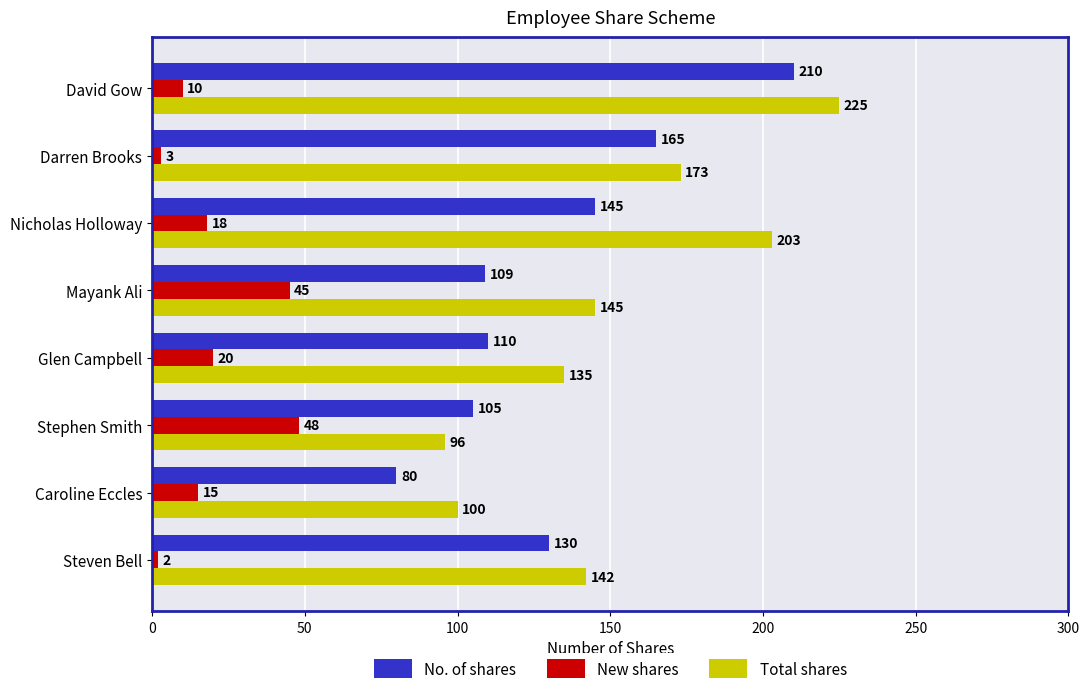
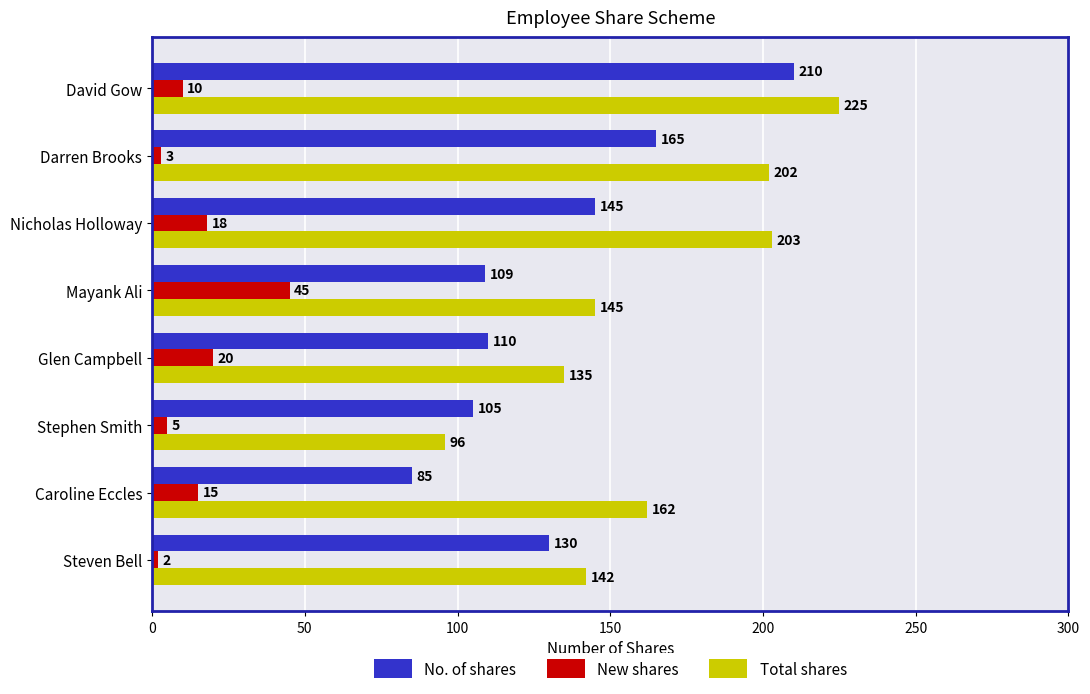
  {
    "No. of shares": {
      "David Gow": 210,
      "Darren Brooks": 165,
      "Nicholas Holloway": 145,
      "Mayank Ali": 109,
      "Glen Campbell": 110,
      "Stephen Smith": 105,
-     "Caroline Eccles": 80,
+     "Caroline Eccles": 85,
      "Steven Bell": 130
    },
    "New shares": {
      "David Gow": 10,
      "Darren Brooks": 3,
      "Nicholas Holloway": 18,
      "Mayank Ali": 45,
      "Glen Campbell": 20,
-     "Stephen Smith": 48,
+     "Stephen Smith": 5,
      "Caroline Eccles": 15,
      "Steven Bell": 2
    },
    "Total shares": {
      "David Gow": 225,
-     "Darren Brooks": 173,
+     "Darren Brooks": 202,
      "Nicholas Holloway": 203,
      "Mayank Ali": 145,
      "Glen Campbell": 135,
      "Stephen Smith": 96,
-     "Caroline Eccles": 100,
+     "Caroline Eccles": 162,
      "Steven Bell": 142
    }
  }
